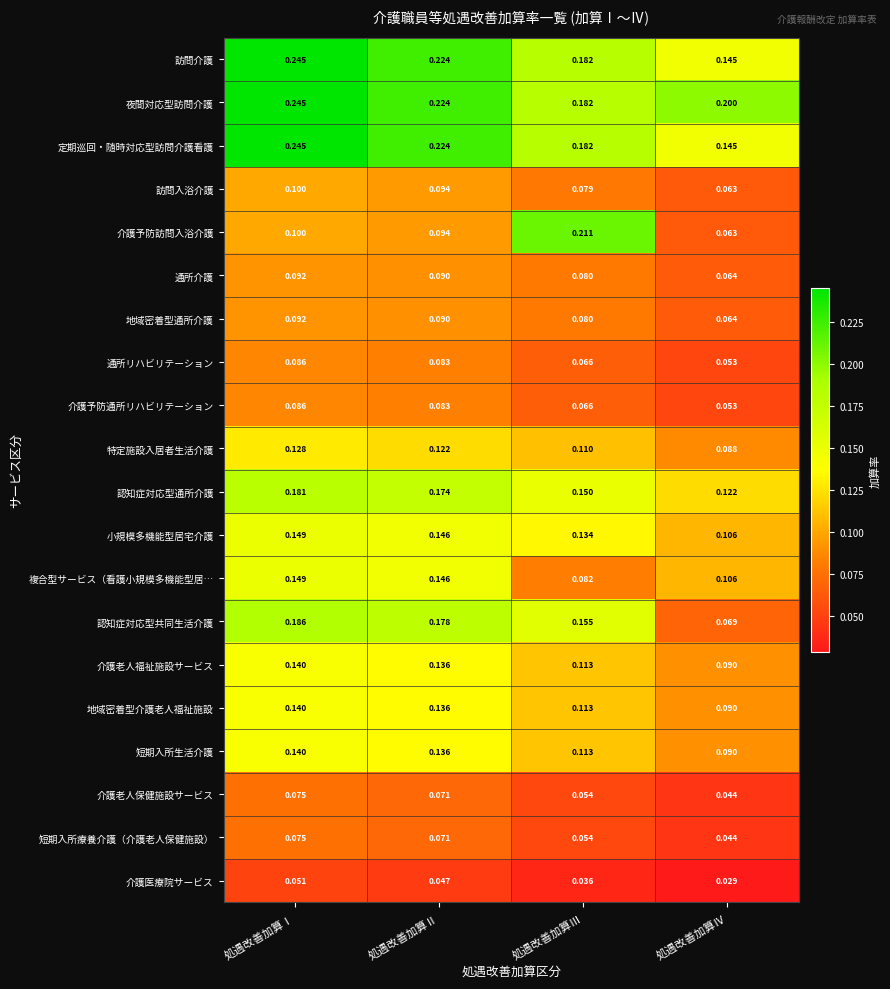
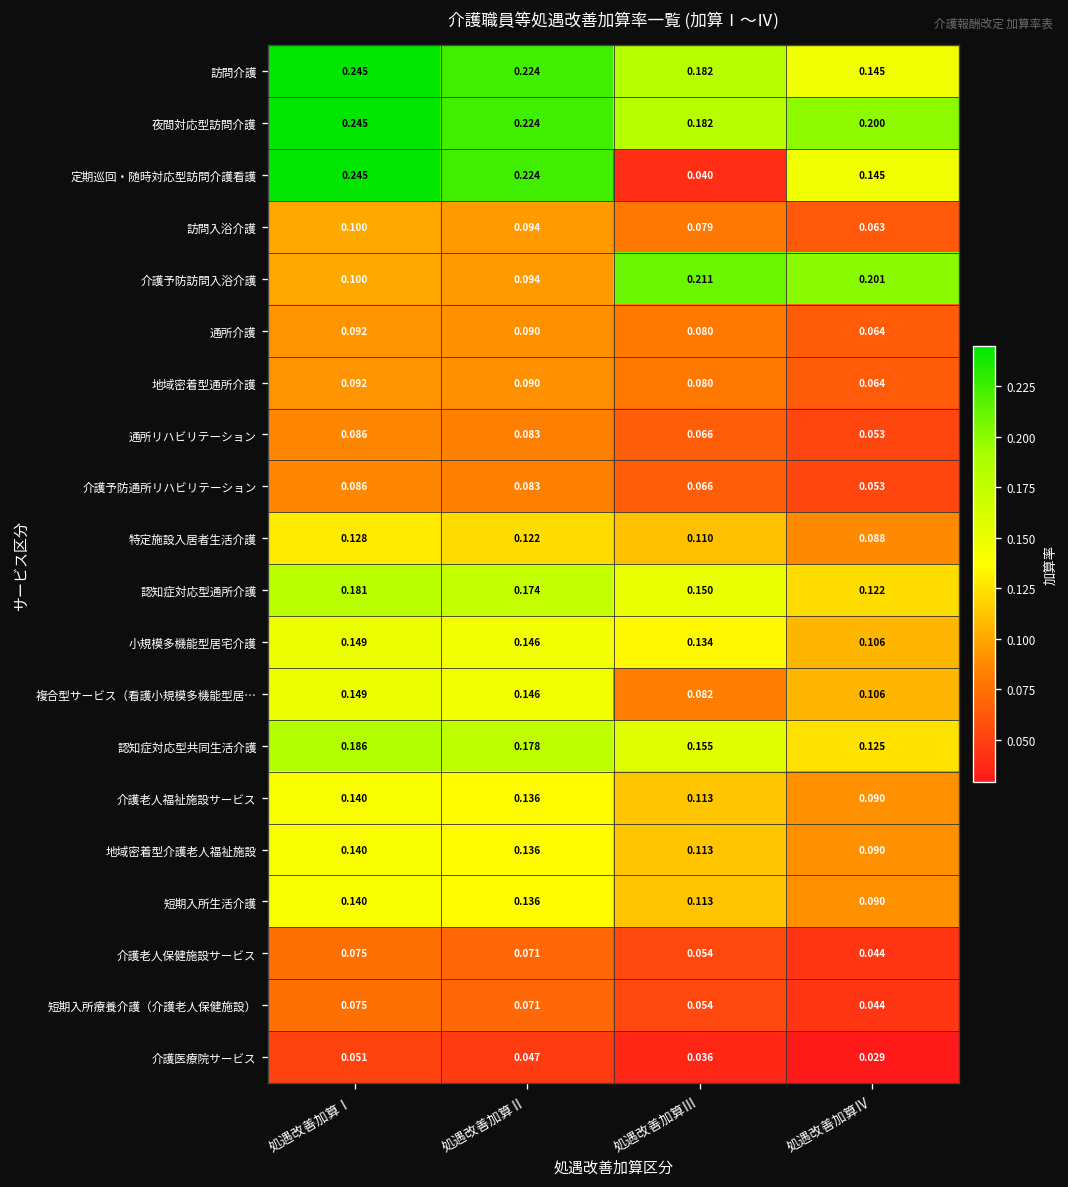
  {
    "訪問介護": {
      "処遇改善加算Ⅰ": 0.245,
      "処遇改善加算Ⅱ": 0.224,
      "処遇改善加算Ⅲ": 0.182,
      "処遇改善加算Ⅳ": 0.145
    },
    "夜間対応型訪問介護": {
      "処遇改善加算Ⅰ": 0.245,
      "処遇改善加算Ⅱ": 0.224,
      "処遇改善加算Ⅲ": 0.182,
      "処遇改善加算Ⅳ": 0.200
    },
    "定期巡回・随時対応型訪問介護看護": {
      "処遇改善加算Ⅰ": 0.245,
      "処遇改善加算Ⅱ": 0.224,
-     "処遇改善加算Ⅲ": 0.182,
+     "処遇改善加算Ⅲ": 0.040,
      "処遇改善加算Ⅳ": 0.145
    },
    "訪問入浴介護": {
      "処遇改善加算Ⅰ": 0.100,
      "処遇改善加算Ⅱ": 0.094,
      "処遇改善加算Ⅲ": 0.079,
      "処遇改善加算Ⅳ": 0.063
    },
    "介護予防訪問入浴介護": {
      "処遇改善加算Ⅰ": 0.100,
      "処遇改善加算Ⅱ": 0.094,
      "処遇改善加算Ⅲ": 0.211,
-     "処遇改善加算Ⅳ": 0.063
+     "処遇改善加算Ⅳ": 0.201
    },
    "通所介護": {
      "処遇改善加算Ⅰ": 0.092,
      "処遇改善加算Ⅱ": 0.090,
      "処遇改善加算Ⅲ": 0.080,
      "処遇改善加算Ⅳ": 0.064
    },
    "地域密着型通所介護": {
      "処遇改善加算Ⅰ": 0.092,
      "処遇改善加算Ⅱ": 0.090,
      "処遇改善加算Ⅲ": 0.080,
      "処遇改善加算Ⅳ": 0.064
    },
    "通所リハビリテーション": {
      "処遇改善加算Ⅰ": 0.086,
      "処遇改善加算Ⅱ": 0.083,
      "処遇改善加算Ⅲ": 0.066,
      "処遇改善加算Ⅳ": 0.053
    },
    "介護予防通所リハビリテーション": {
      "処遇改善加算Ⅰ": 0.086,
      "処遇改善加算Ⅱ": 0.083,
      "処遇改善加算Ⅲ": 0.066,
      "処遇改善加算Ⅳ": 0.053
    },
    "特定施設入居者生活介護": {
      "処遇改善加算Ⅰ": 0.128,
      "処遇改善加算Ⅱ": 0.122,
      "処遇改善加算Ⅲ": 0.110,
      "処遇改善加算Ⅳ": 0.088
    },
    "認知症対応型通所介護": {
      "処遇改善加算Ⅰ": 0.181,
      "処遇改善加算Ⅱ": 0.174,
      "処遇改善加算Ⅲ": 0.150,
      "処遇改善加算Ⅳ": 0.122
    },
    "小規模多機能型居宅介護": {
      "処遇改善加算Ⅰ": 0.149,
      "処遇改善加算Ⅱ": 0.146,
      "処遇改善加算Ⅲ": 0.134,
      "処遇改善加算Ⅳ": 0.106
    },
    "複合型サービス（看護小規模多機能型居…": {
      "処遇改善加算Ⅰ": 0.149,
      "処遇改善加算Ⅱ": 0.146,
      "処遇改善加算Ⅲ": 0.082,
      "処遇改善加算Ⅳ": 0.106
    },
    "認知症対応型共同生活介護": {
      "処遇改善加算Ⅰ": 0.186,
      "処遇改善加算Ⅱ": 0.178,
      "処遇改善加算Ⅲ": 0.155,
-     "処遇改善加算Ⅳ": 0.069
+     "処遇改善加算Ⅳ": 0.125
    },
    "介護老人福祉施設サービス": {
      "処遇改善加算Ⅰ": 0.140,
      "処遇改善加算Ⅱ": 0.136,
      "処遇改善加算Ⅲ": 0.113,
      "処遇改善加算Ⅳ": 0.090
    },
    "地域密着型介護老人福祉施設": {
      "処遇改善加算Ⅰ": 0.140,
      "処遇改善加算Ⅱ": 0.136,
      "処遇改善加算Ⅲ": 0.113,
      "処遇改善加算Ⅳ": 0.090
    },
    "短期入所生活介護": {
      "処遇改善加算Ⅰ": 0.140,
      "処遇改善加算Ⅱ": 0.136,
      "処遇改善加算Ⅲ": 0.113,
      "処遇改善加算Ⅳ": 0.090
    },
    "介護老人保健施設サービス": {
      "処遇改善加算Ⅰ": 0.075,
      "処遇改善加算Ⅱ": 0.071,
      "処遇改善加算Ⅲ": 0.054,
      "処遇改善加算Ⅳ": 0.044
    },
    "短期入所療養介護（介護老人保健施設）": {
      "処遇改善加算Ⅰ": 0.075,
      "処遇改善加算Ⅱ": 0.071,
      "処遇改善加算Ⅲ": 0.054,
      "処遇改善加算Ⅳ": 0.044
    },
    "介護医療院サービス": {
      "処遇改善加算Ⅰ": 0.051,
      "処遇改善加算Ⅱ": 0.047,
      "処遇改善加算Ⅲ": 0.036,
      "処遇改善加算Ⅳ": 0.029
    }
  }
